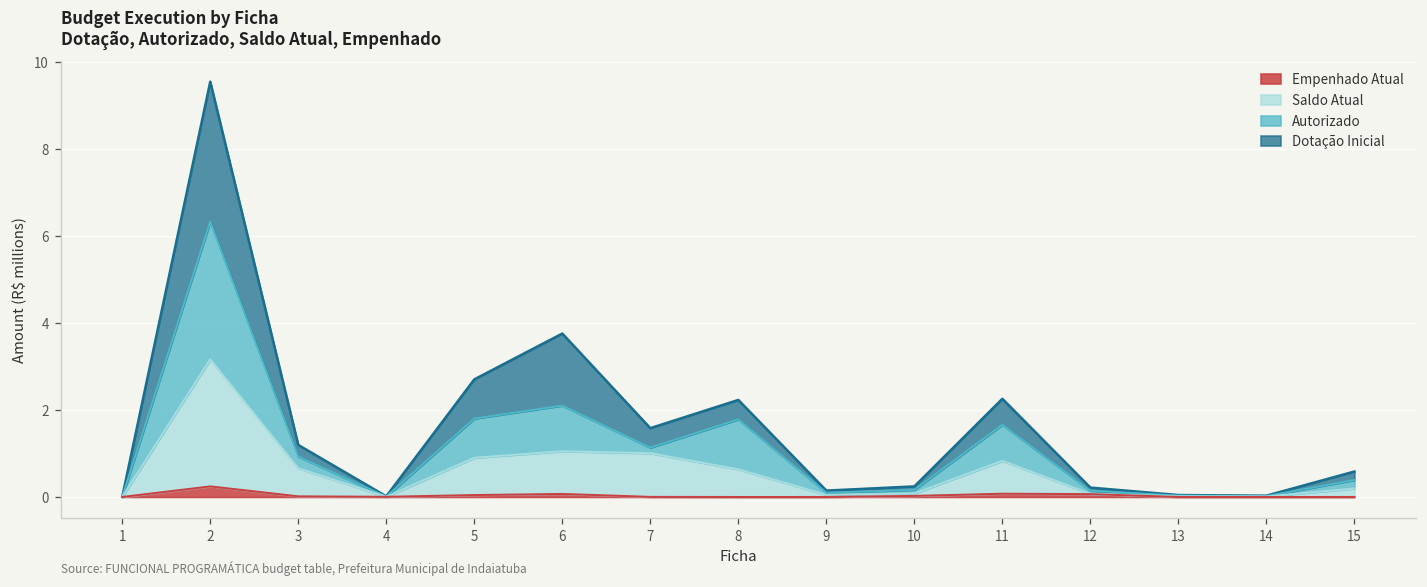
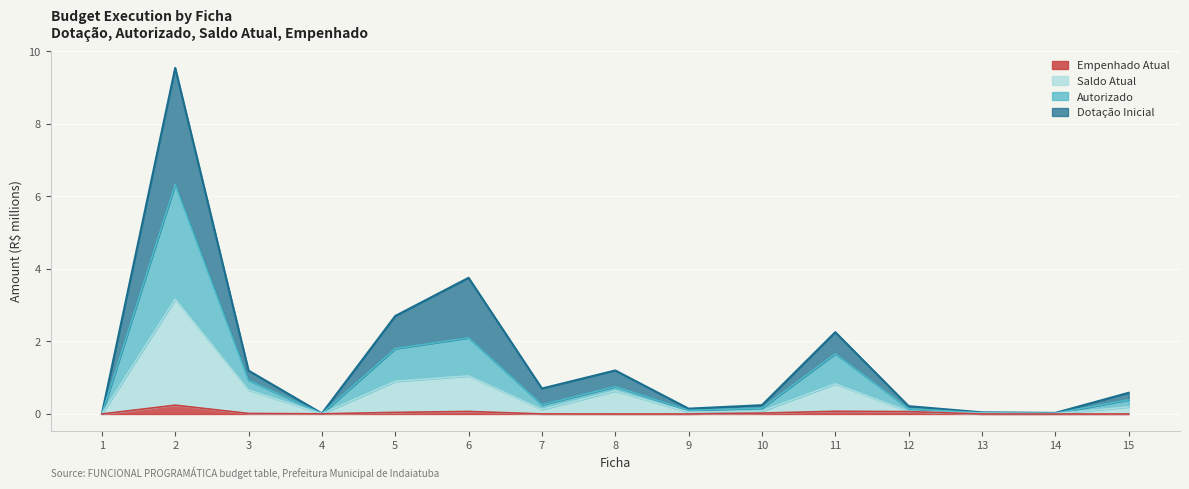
  {
    "Empenhado Atual": {
      "2": 0.2,
      "3": 0.0,
      "5": 0.0,
      "6": 0.1,
      "7": 0.0,
      "8": 0.0,
      "11": 0.1,
      "15": 0.0
    },
    "Saldo Atual": {
      "2": 2.9,
      "3": 0.6,
      "5": 0.9,
      "6": 1.0,
-     "7": 1.0,
+     "7": 0.1,
      "8": 0.6,
      "11": 0.8,
      "15": 0.2
    },
    "Autorizado": {
      "2": 3.2,
      "3": 0.3,
      "5": 0.9,
      "6": 1.1,
      "7": 0.1,
-     "8": 1.1,
+     "8": 0.1,
      "10": 0.1,
      "11": 0.8,
      "12": 0.1,
      "15": 0.2
    },
    "Dotação Inicial": {
      "2": 3.2,
      "3": 0.3,
      "5": 0.9,
      "6": 1.7,
      "7": 0.4,
      "8": 0.4,
      "10": 0.1,
      "11": 0.6,
      "12": 0.1,
      "15": 0.2
    }
  }
